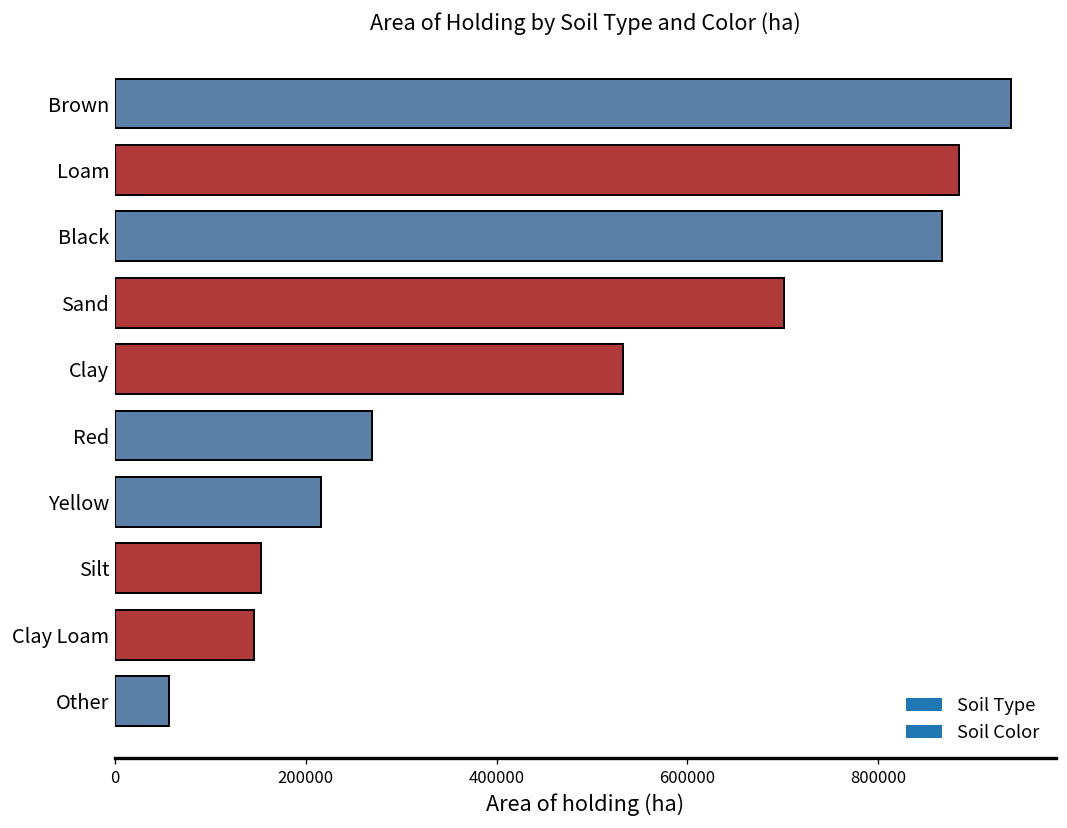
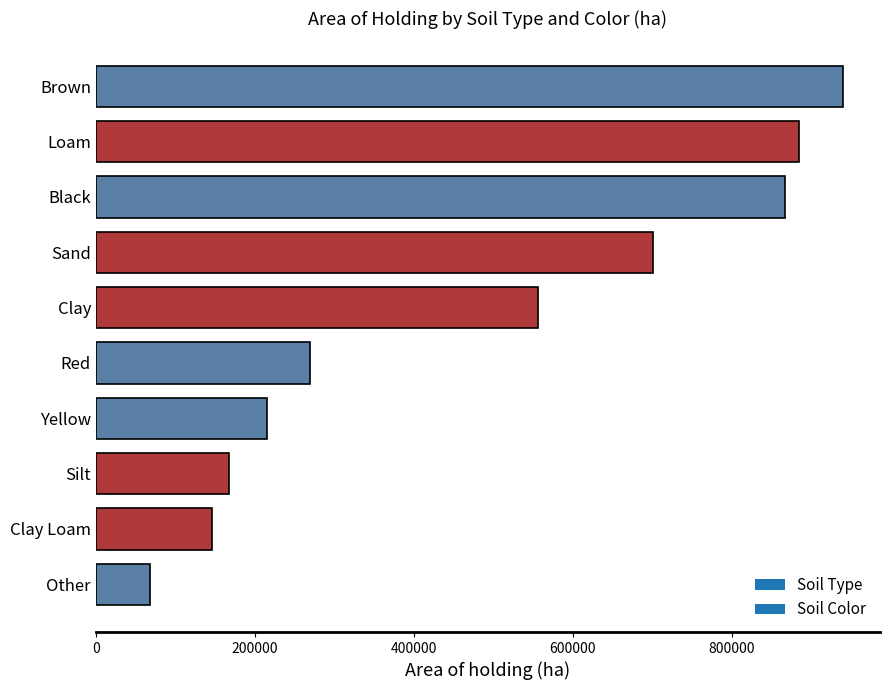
  {
    "Brown": 940000,
    "Loam": 880000,
    "Black": 870000,
    "Sand": 700000,
-   "Clay": 530000,
+   "Clay": 560000,
    "Red": 270000,
    "Yellow": 220000,
-   "Silt": 150000,
+   "Silt": 170000,
    "Clay Loam": 150000,
-   "Other": 60000
+   "Other": 70000
  }
